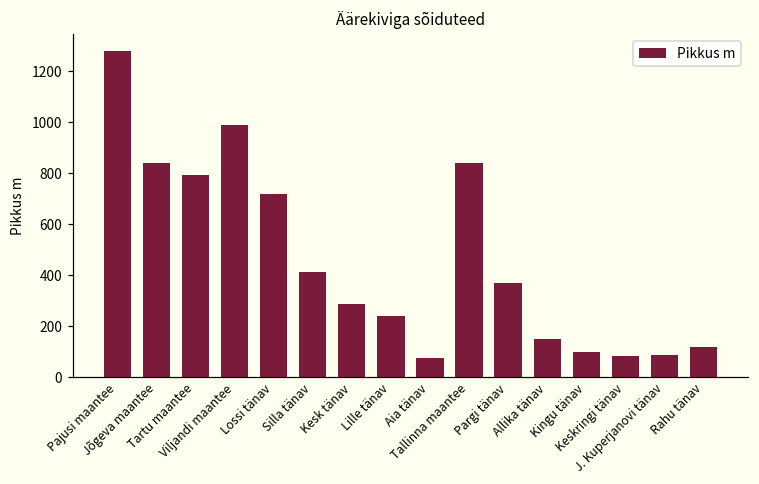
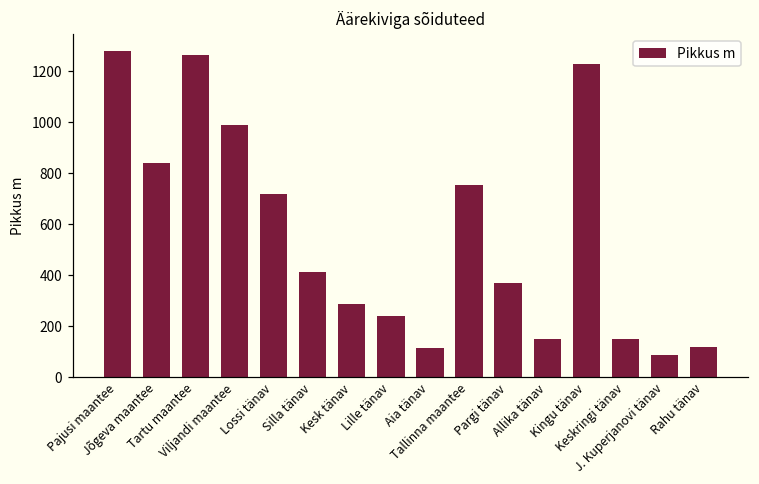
  {
    "Pajusi maantee": 1280,
    "Jõgeva maantee": 840,
-   "Tartu maantee": 790,
+   "Tartu maantee": 1260,
    "Viljandi maantee": 990,
    "Lossi tänav": 720,
    "Silla tänav": 410,
    "Kesk tänav": 290,
    "Lille tänav": 240,
-   "Aia tänav": 80,
-   "Tallinna maantee": 840,
+   "Aia tänav": 120,
+   "Tallinna maantee": 750,
    "Pargi tänav": 370,
    "Allika tänav": 150,
-   "Kingu tänav": 100,
-   "Keskringi tänav": 80,
+   "Kingu tänav": 1230,
+   "Keskringi tänav": 150,
    "J. Kuperjanovi tänav": 90,
    "Rahu tänav": 120
  }
